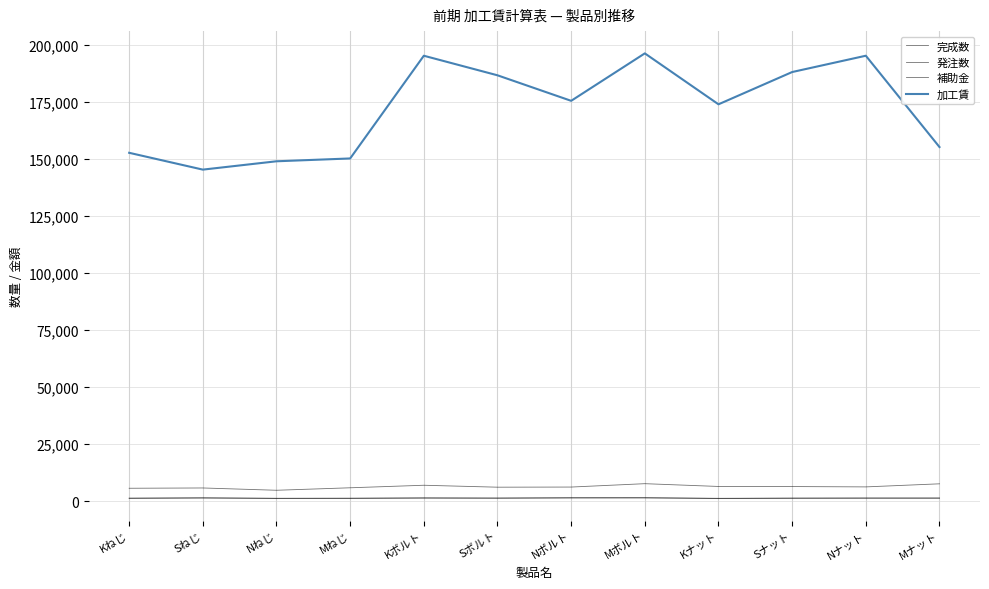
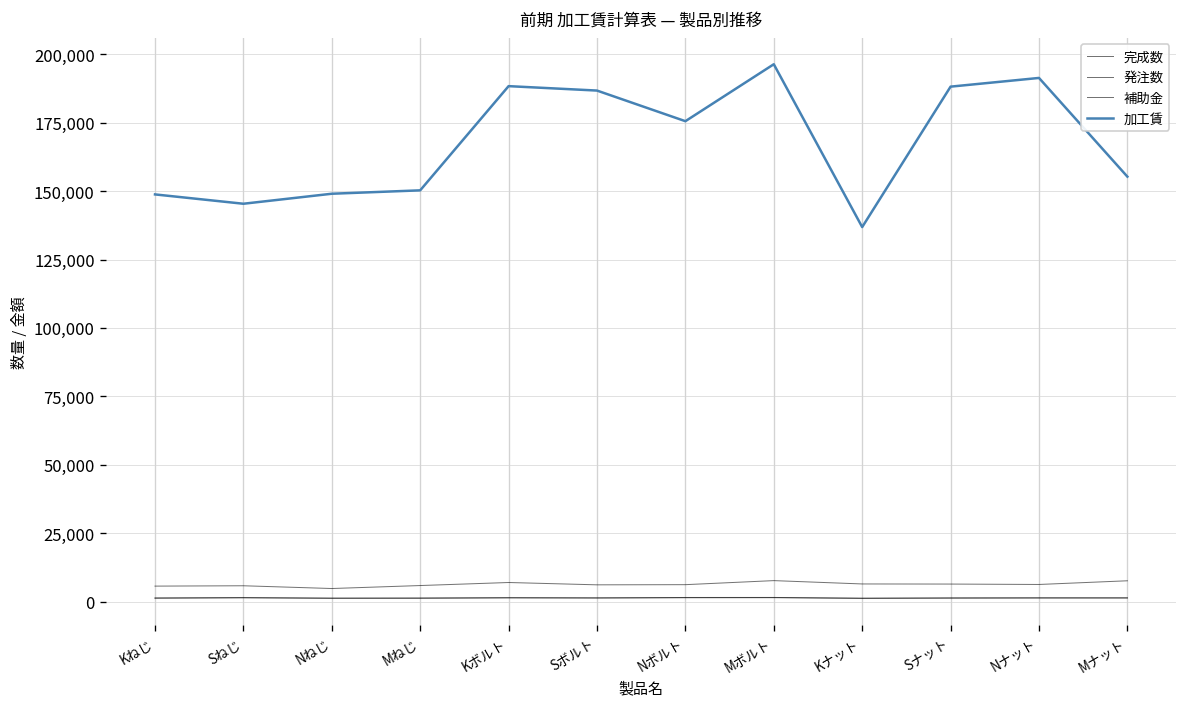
  {
    "加工賃": {
-     "Kねじ": "153,000",
+     "Kねじ": "149,000",
      "Sねじ": "145,000",
      "Nねじ": "149,000",
      "Mねじ": "150,000",
-     "Kボルト": "195,000",
+     "Kボルト": "188,000",
      "Sボルト": "187,000",
      "Nボルト": "176,000",
      "Mボルト": "196,000",
-     "Kナット": "174,000",
+     "Kナット": "137,000",
      "Sナット": "188,000",
-     "Nナット": "195,000",
+     "Nナット": "191,000",
      "Mナット": "155,000"
    }
  }
